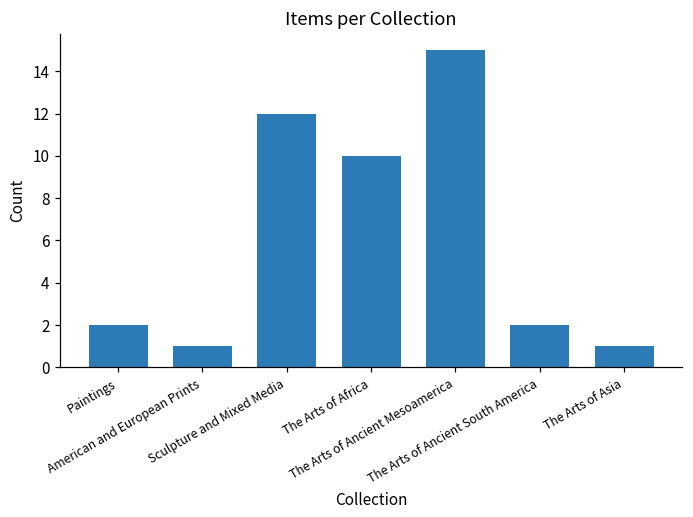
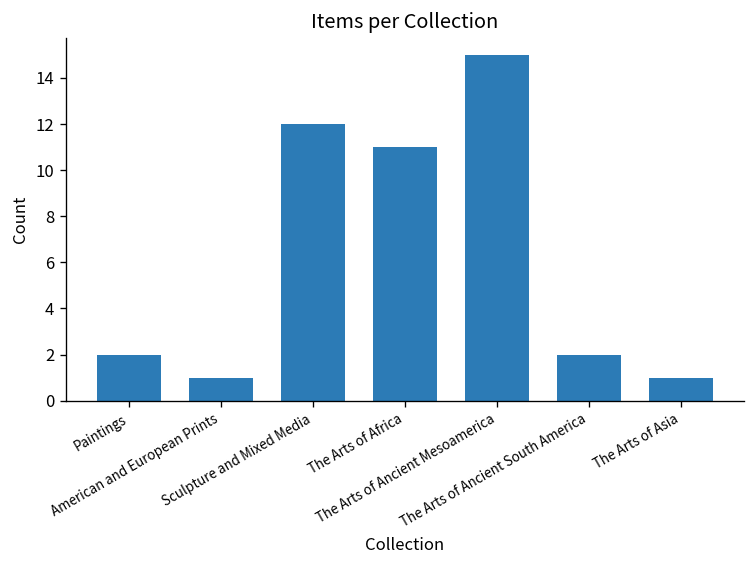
  {
    "Paintings": 2,
    "American and European Prints": 1,
    "Sculpture and Mixed Media": 12,
-   "The Arts of Africa": 10,
+   "The Arts of Africa": 11,
    "The Arts of Ancient Mesoamerica": 15,
    "The Arts of Ancient South America": 2,
    "The Arts of Asia": 1
  }
